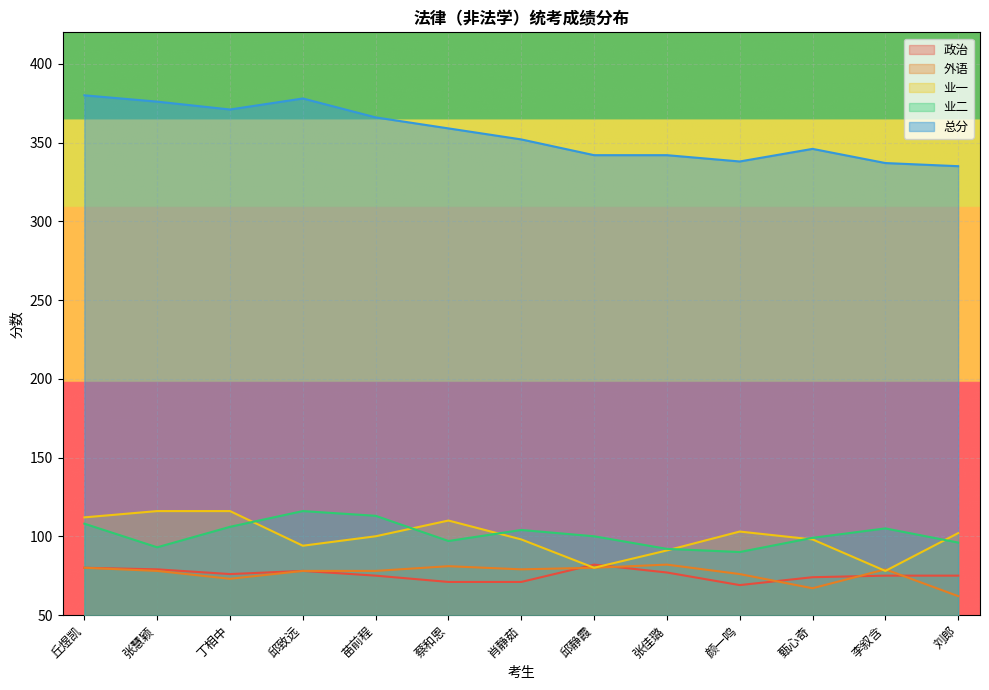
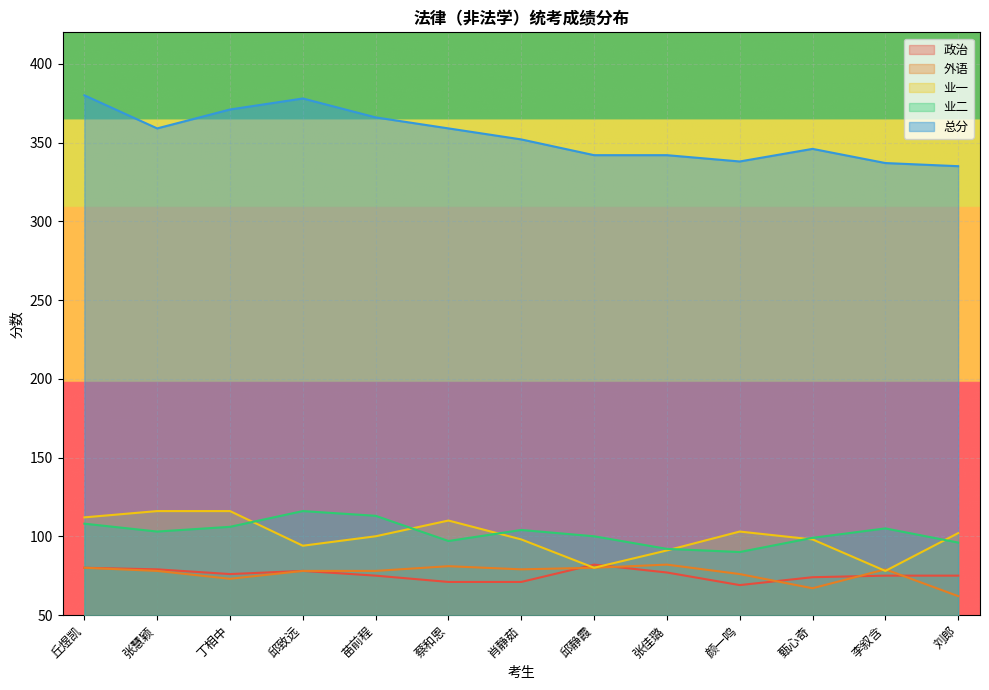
  {
    "业二": {
      "丘煜凯": 108,
-     "张慧颖": 93,
+     "张慧颖": 103,
      "丁相中": 106,
      "邱致远": 116,
      "苗前程": 113,
      "蔡和恩": 97,
      "肖静茹": 104,
      "邱静霞": 100,
      "颜一鸣": 90,
      "李叙含": 105,
      "刘郎": 96
    },
    "总分": {
      "丘煜凯": 380,
-     "张慧颖": 376,
+     "张慧颖": 359,
      "丁相中": 371,
      "邱致远": 378,
      "苗前程": 366,
      "蔡和恩": 359,
      "肖静茹": 352,
      "邱静霞": 342,
      "张佳璐": 342,
      "颜一鸣": 338,
      "甄心奇": 346,
      "李叙含": 337,
      "刘郎": 335
    }
  }
